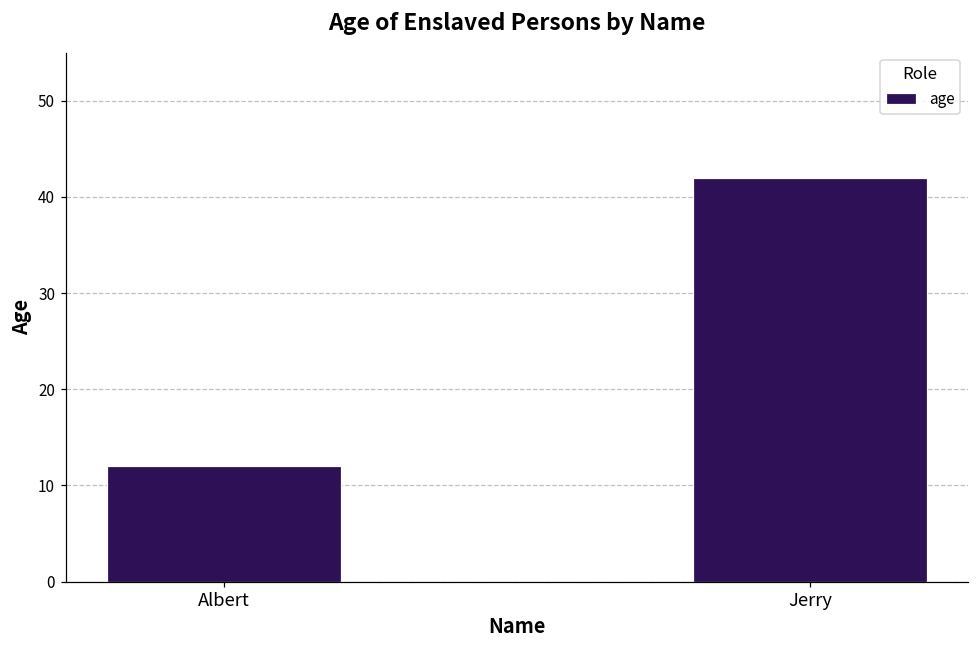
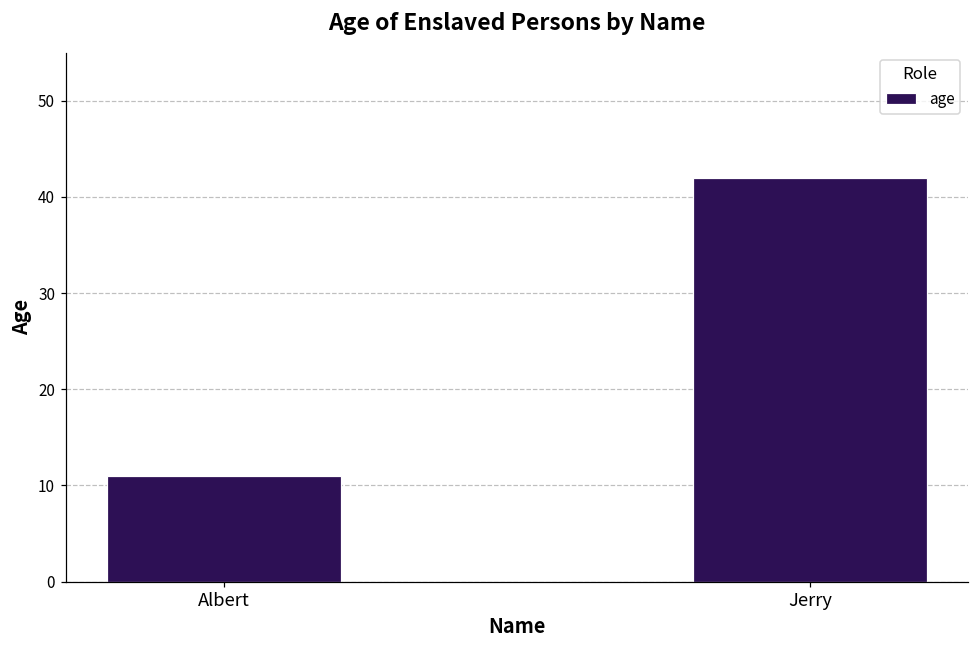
  {
-   "Albert": 12,
+   "Albert": 11,
    "Jerry": 42
  }
